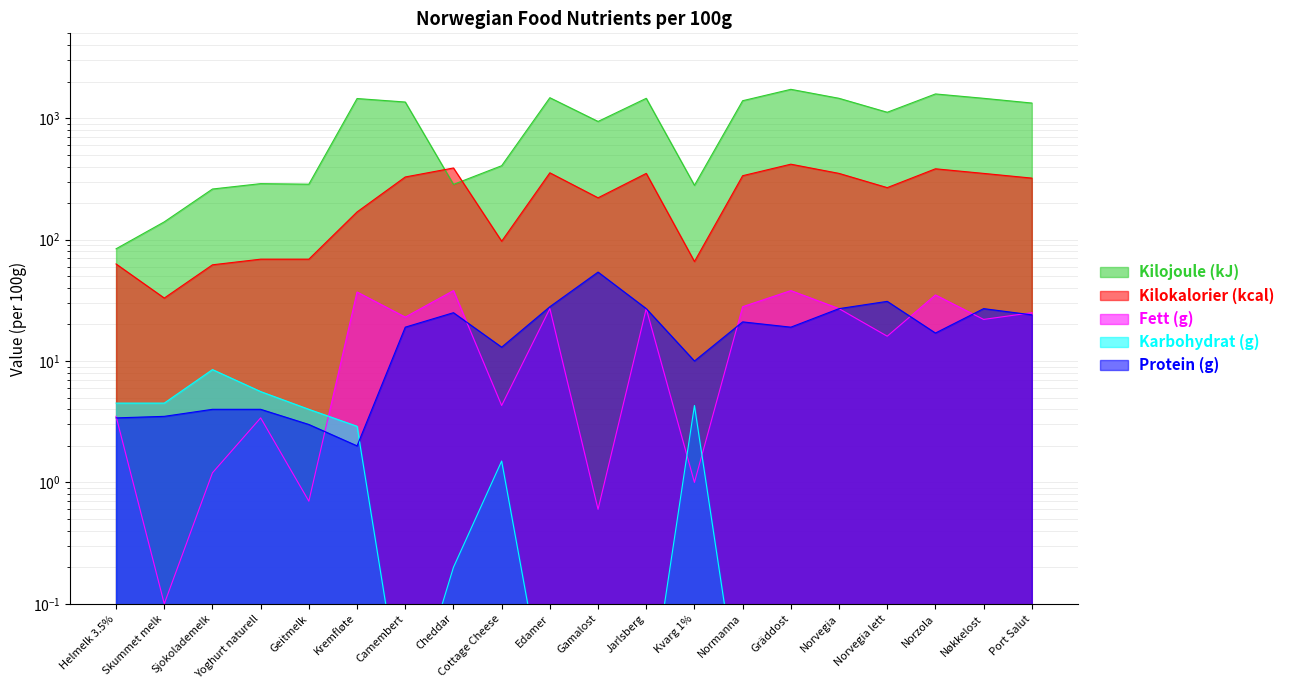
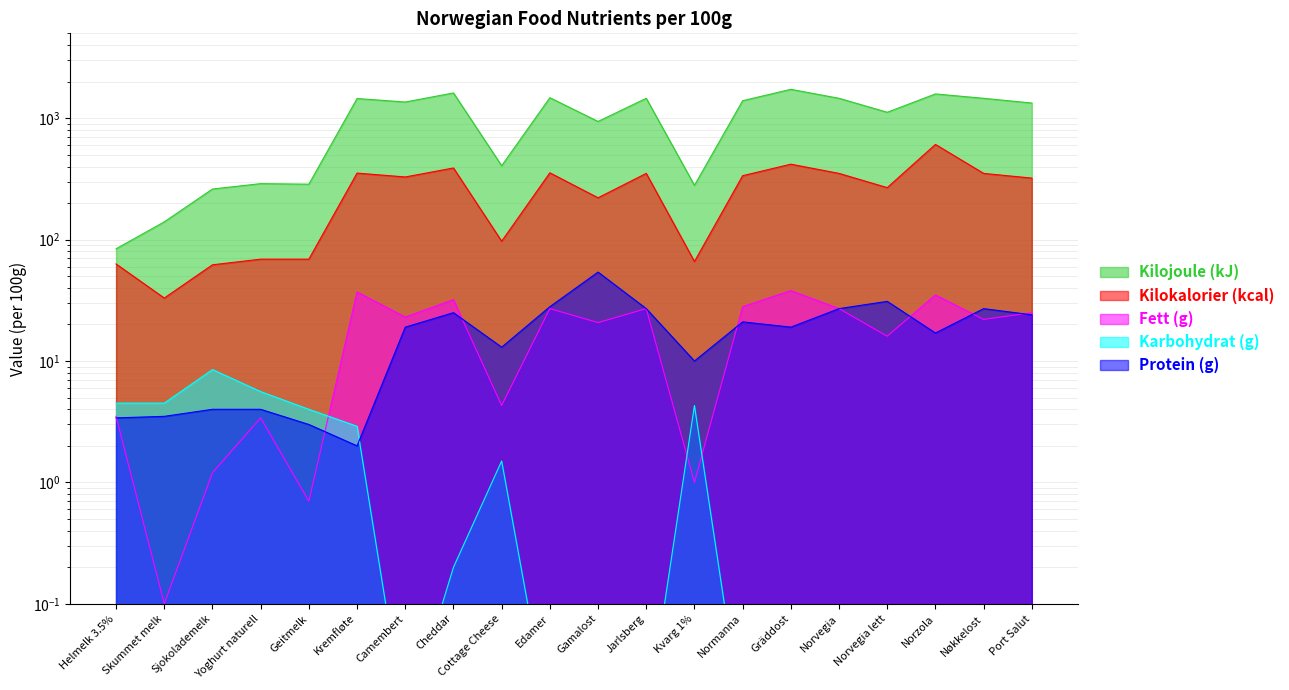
  {
    "Kilojoule (kJ)": {
      "Helmelk 3.5%": 80,
      "Skummet melk": 140,
      "Sjokolademelk": 260,
      "Yoghurt naturell": 290,
      "Geitmelk": 290,
      "Kremfløte": 1500,
      "Camembert": 1400,
-     "Cheddar": 290,
+     "Cheddar": 1600,
      "Cottage Cheese": 410,
      "Edamer": 1500,
      "Gamalost": 900,
      "Jarlsberg": 1500,
      "Kvarg 1%": 280,
      "Normanna": 1400,
      "Gräddost": 1700,
      "Norvegia": 1500,
      "Norvegia lett": 1100,
      "Norzola": 1600,
      "Nøkkelost": 1500,
      "Port Salut": 1300
    },
    "Kilokalorier (kcal)": {
      "Helmelk 3.5%": 60,
      "Skummet melk": 33,
      "Sjokolademelk": 60,
      "Yoghurt naturell": 70,
      "Geitmelk": 70,
-     "Kremfløte": 170,
+     "Kremfløte": 350,
      "Camembert": 330,
      "Cheddar": 390,
      "Cottage Cheese": 100,
      "Edamer": 360,
      "Gamalost": 220,
      "Jarlsberg": 350,
      "Kvarg 1%": 70,
      "Normanna": 340,
      "Gräddost": 420,
      "Norvegia": 350,
      "Norvegia lett": 270,
-     "Norzola": 380,
+     "Norzola": 600,
      "Nøkkelost": 350,
      "Port Salut": 320
    },
    "Fett (g)": {
      "Skummet melk": 0.1,
      "Sjokolademelk": 1.2,
      "Yoghurt naturell": 3.4,
      "Geitmelk": 0.7,
      "Kremfløte": 37,
      "Camembert": 23,
-     "Cheddar": 38,
+     "Cheddar": 32,
      "Cottage Cheese": 4.3,
-     "Gamalost": 0.6,
+     "Gamalost": 21,
      "Kvarg 1%": 1.0,
      "Normanna": 28,
      "Gräddost": 38,
      "Norvegia lett": 16,
      "Norzola": 35,
      "Nøkkelost": 22
    },
    "Karbohydrat (g)": {
      "Helmelk 3.5%": 4.5,
      "Skummet melk": 4.5,
      "Sjokolademelk": 9,
      "Yoghurt naturell": 6,
      "Geitmelk": 4.0,
      "Kremfløte": 2.9,
      "Cheddar": 0.2,
      "Cottage Cheese": 1.5,
      "Kvarg 1%": 4.3
    },
    "Protein (g)": {
      "Skummet melk": 3.5,
      "Sjokolademelk": 4.0,
      "Yoghurt naturell": 4.0,
      "Geitmelk": 3.0,
      "Kremfløte": 2.0,
      "Camembert": 19,
      "Cheddar": 25,
      "Cottage Cheese": 13,
      "Gamalost": 50,
      "Kvarg 1%": 10,
      "Normanna": 21,
      "Gräddost": 19,
      "Norvegia lett": 31,
      "Norzola": 17,
      "Nøkkelost": 27
    }
  }
